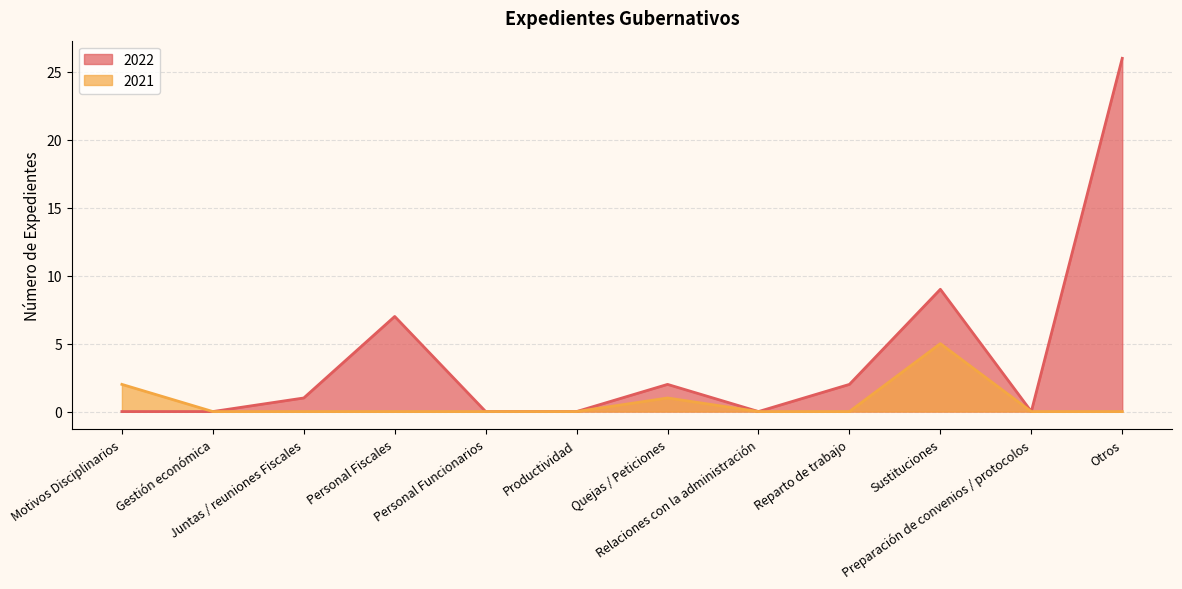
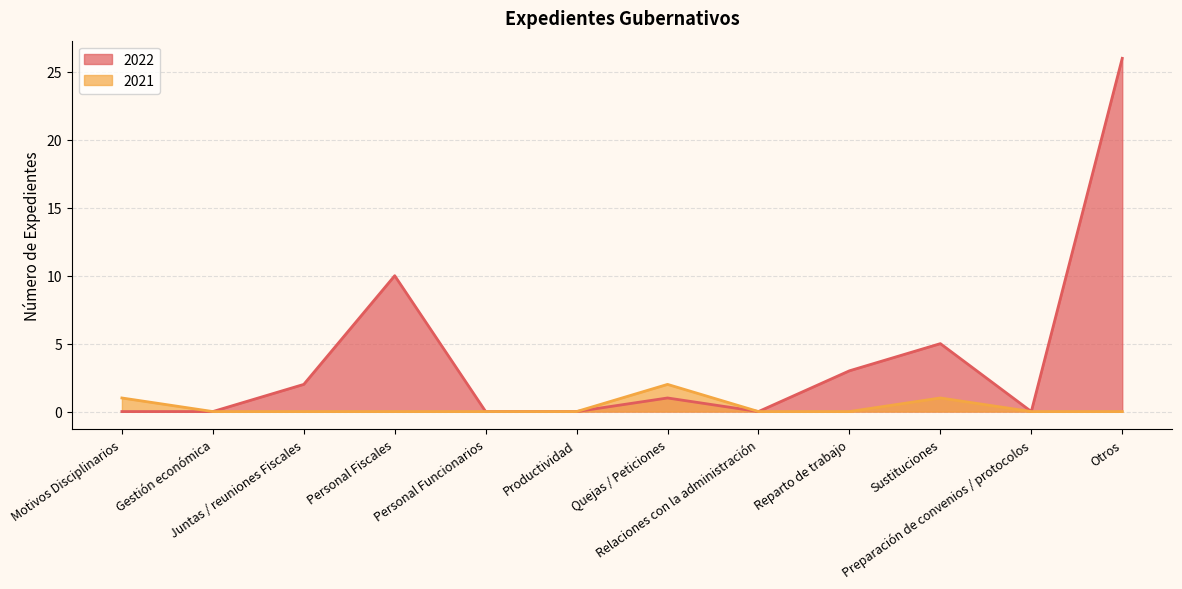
  {
    "2022": {
      "Motivos Disciplinarios": 0,
-     "Juntas / reuniones Fiscales": 1,
-     "Personal Fiscales": 7,
-     "Quejas / Peticiones": 2,
-     "Reparto de trabajo": 2,
-     "Sustituciones": 9,
+     "Juntas / reuniones Fiscales": 2,
+     "Personal Fiscales": 10,
+     "Quejas / Peticiones": 1,
+     "Reparto de trabajo": 3,
+     "Sustituciones": 5,
      "Otros": 26
    },
    "2021": {
-     "Motivos Disciplinarios": 2,
+     "Motivos Disciplinarios": 1,
      "Juntas / reuniones Fiscales": 0,
      "Personal Fiscales": 0,
-     "Quejas / Peticiones": 1,
+     "Quejas / Peticiones": 2,
      "Reparto de trabajo": 0,
-     "Sustituciones": 5,
+     "Sustituciones": 1,
      "Otros": 0
    }
  }
